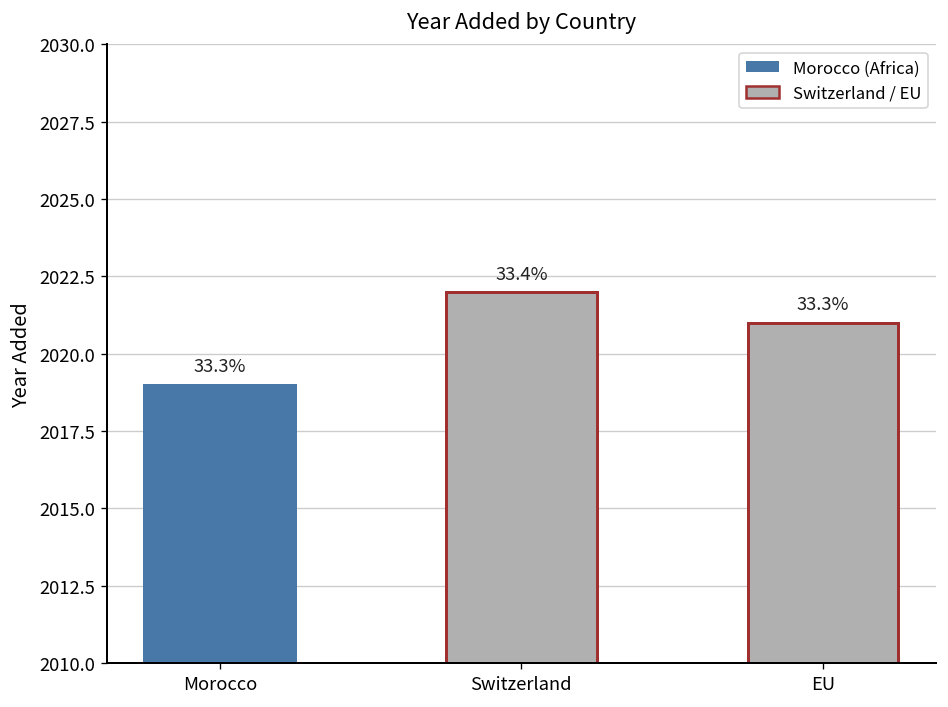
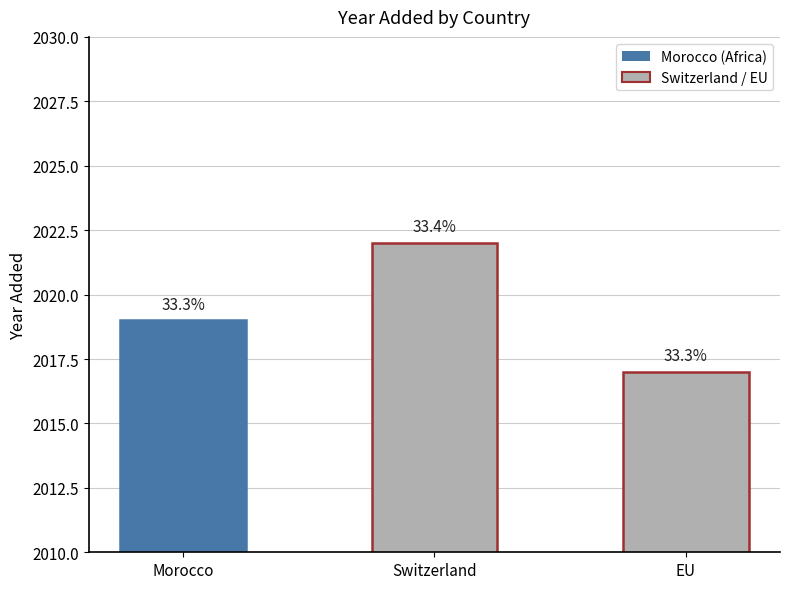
  {
-   "EU": 2021
+   "EU": 2017
  }
